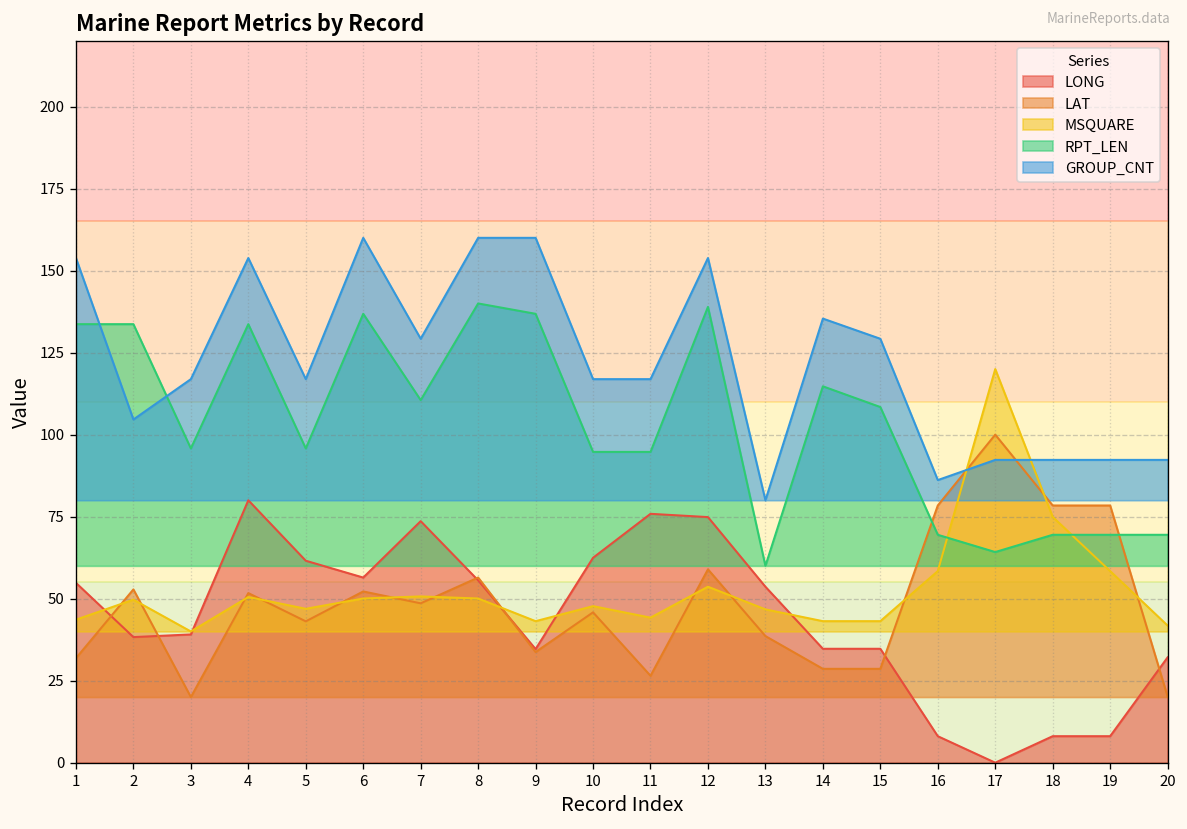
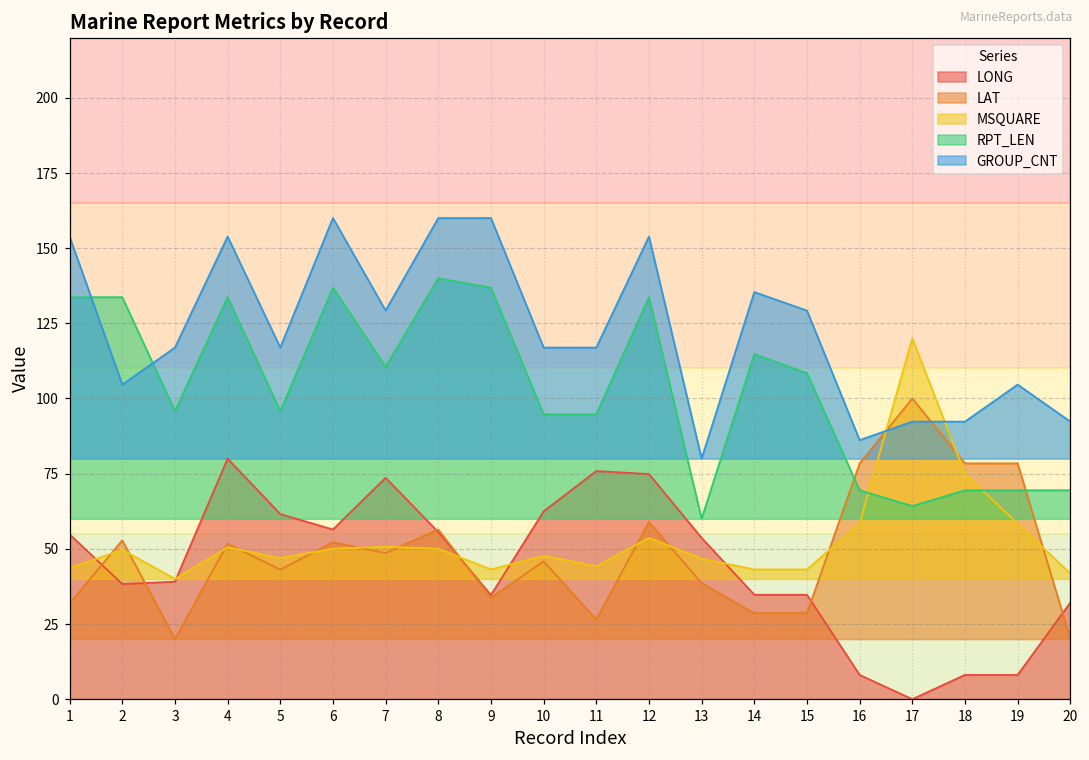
  {
    "MSQUARE": {
      "1": 44,
      "2": 50,
      "4": 51,
      "5": 47,
      "6": 50,
      "7": 51,
      "8": 50,
      "9": 43,
      "10": 48,
      "11": 44,
      "12": 54,
      "13": 47,
      "14": 43,
      "15": 43,
      "16": 58,
      "17": 120,
      "18": 75,
      "19": 58,
      "20": 42
    },
    "RPT_LEN": {
      "1": 134,
      "2": 134,
      "3": 96,
      "4": 134,
      "5": 96,
      "6": 137,
      "7": 111,
      "8": 140,
      "9": 137,
      "10": 95,
      "11": 95,
-     "12": 139,
+     "12": 134,
      "13": 60,
      "14": 115,
      "15": 108,
      "16": 69,
      "17": 64,
      "18": 69,
      "19": 69,
      "20": 69
    },
    "GROUP_CNT": {
      "1": 154,
      "2": 105,
      "3": 117,
      "4": 154,
      "5": 117,
      "6": 160,
      "7": 129,
      "8": 160,
      "9": 160,
      "10": 117,
      "11": 117,
      "12": 154,
      "13": 80,
      "14": 135,
      "15": 129,
      "16": 86,
      "17": 92,
      "18": 92,
-     "19": 92,
+     "19": 105,
      "20": 92
    }
  }
